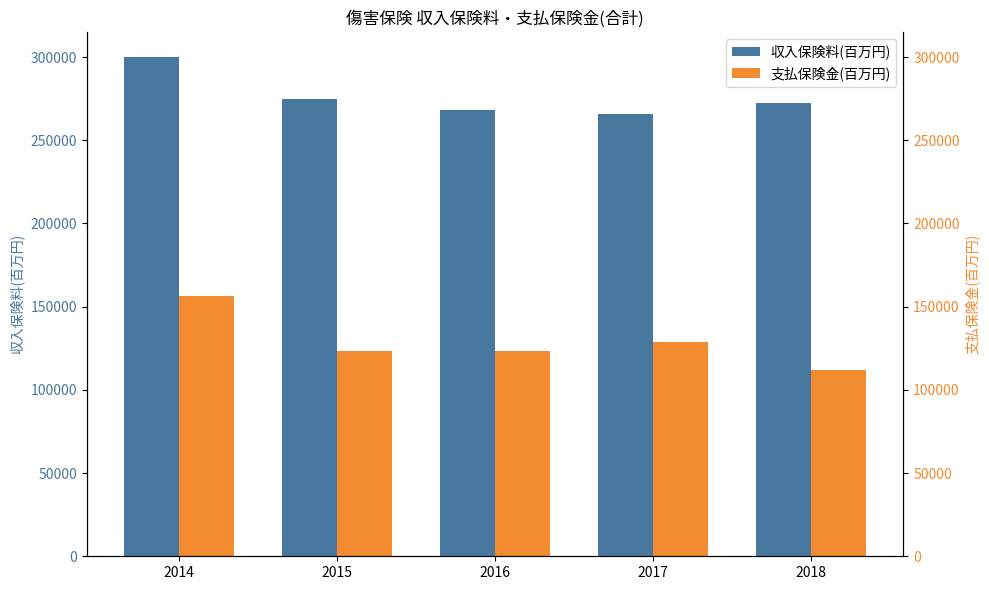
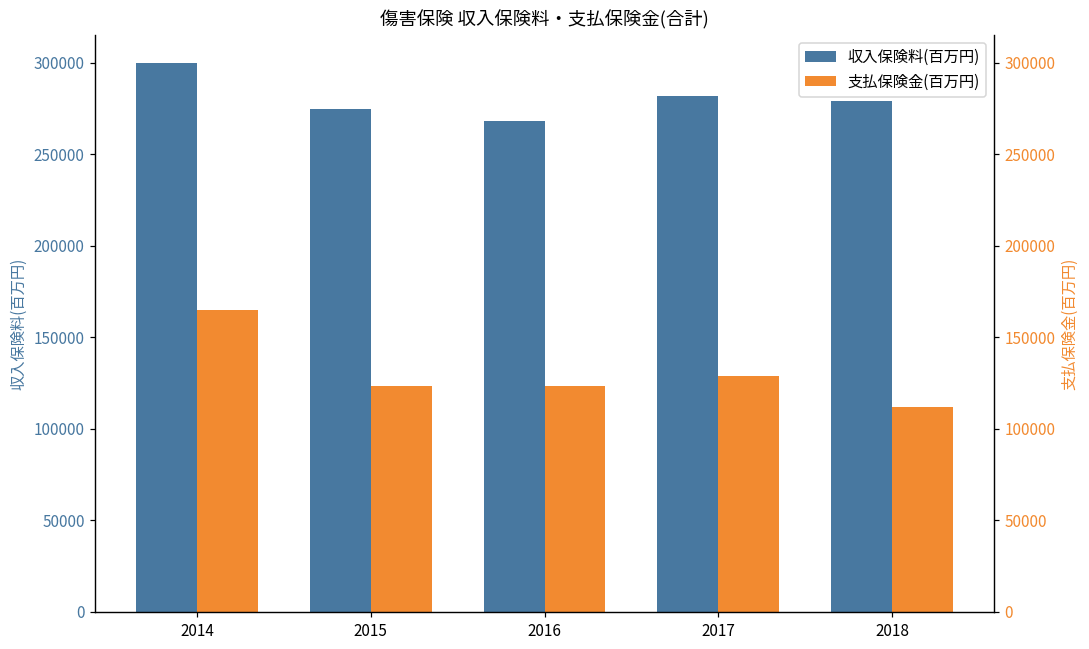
  {
    "収入保険料(百万円)": {
      "2014": 300000,
      "2015": 275000,
      "2016": 268000,
-     "2017": 266000,
-     "2018": 273000
+     "2017": 282000,
+     "2018": 279000
    },
    "支払保険金(百万円)": {
-     "2014": 156000,
+     "2014": 165000,
      "2015": 123000,
      "2016": 123000,
      "2017": 129000,
      "2018": 112000
    }
  }
